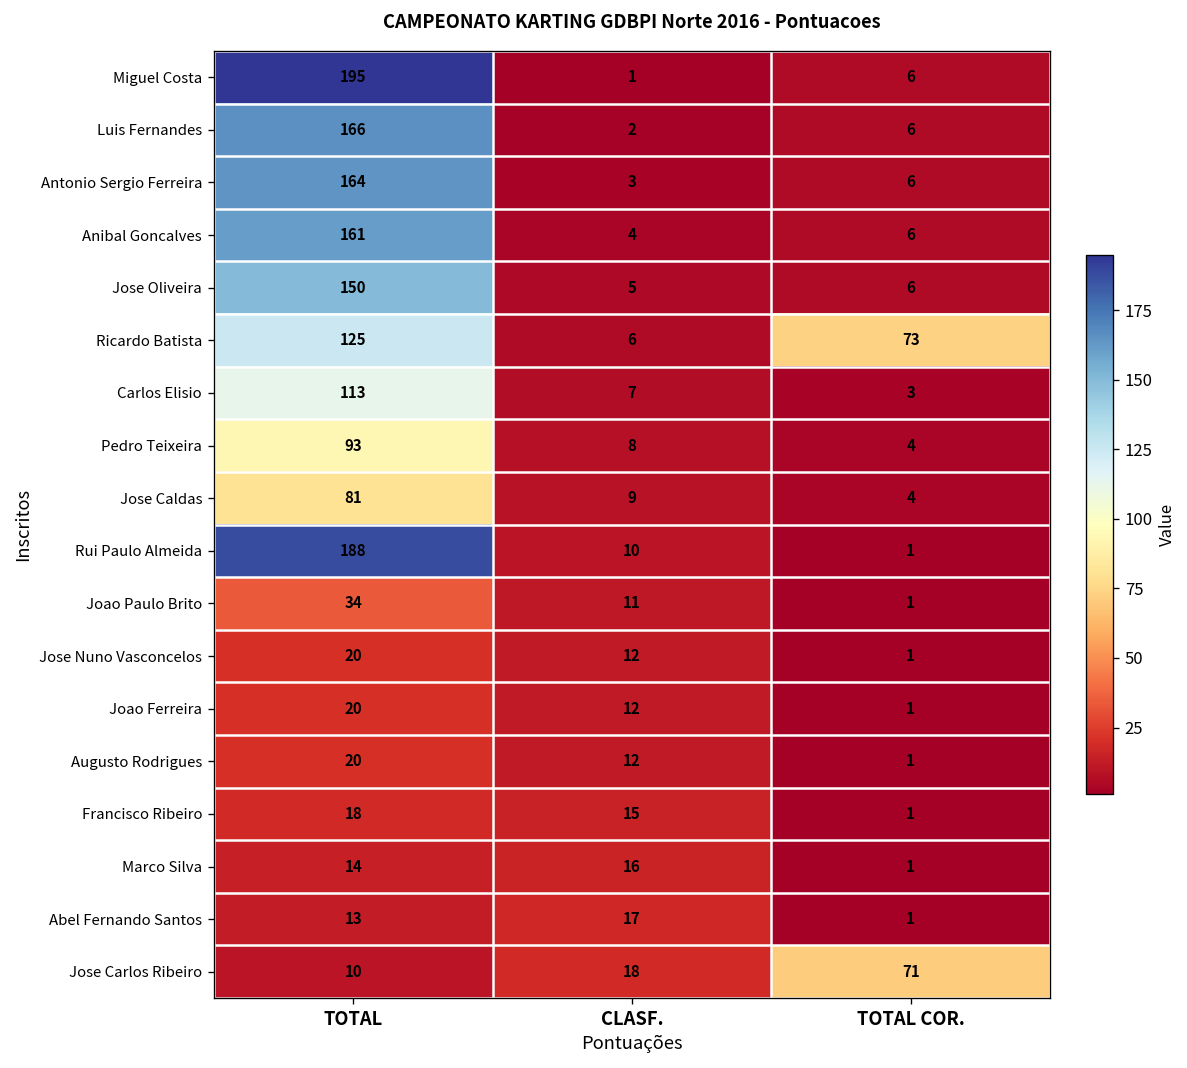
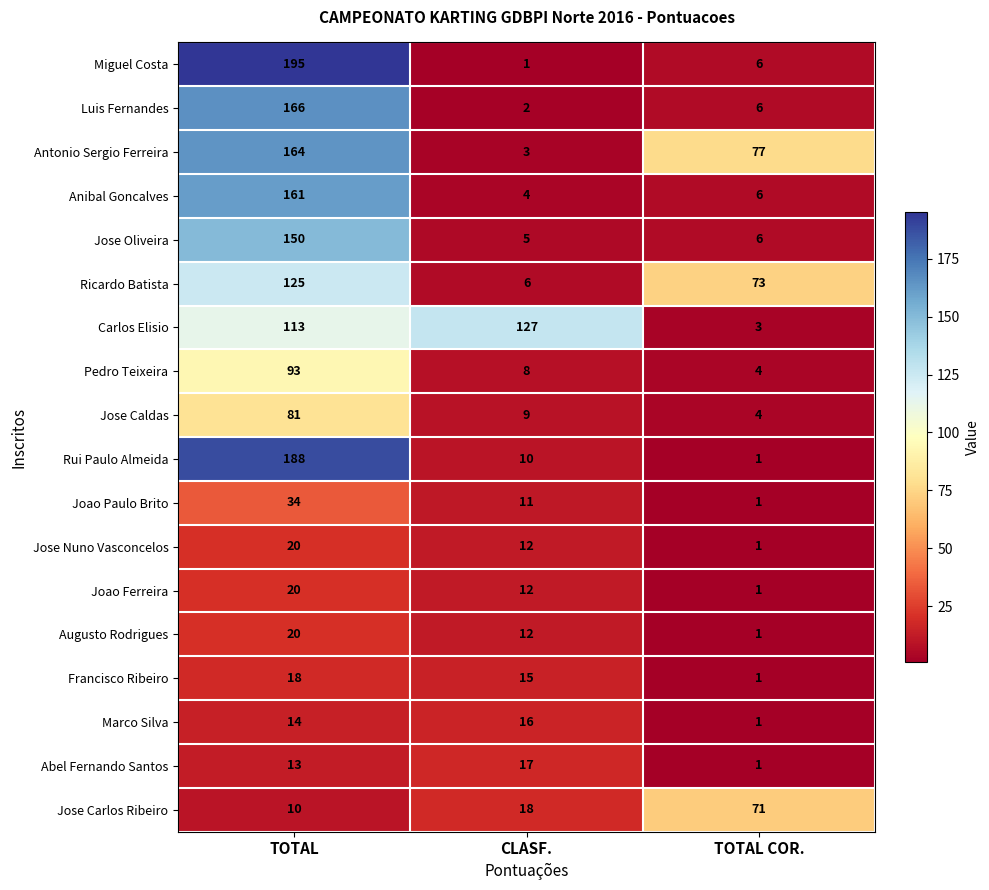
  {
    "Miguel Costa": {
      "TOTAL": 195,
      "CLASF.": 1,
      "TOTAL COR.": 6
    },
    "Luis Fernandes": {
      "TOTAL": 166,
      "CLASF.": 2,
      "TOTAL COR.": 6
    },
    "Antonio Sergio Ferreira": {
      "TOTAL": 164,
      "CLASF.": 3,
-     "TOTAL COR.": 6
+     "TOTAL COR.": 77
    },
    "Anibal Goncalves": {
      "TOTAL": 161,
      "CLASF.": 4,
      "TOTAL COR.": 6
    },
    "Jose Oliveira": {
      "TOTAL": 150,
      "CLASF.": 5,
      "TOTAL COR.": 6
    },
    "Ricardo Batista": {
      "TOTAL": 125,
      "CLASF.": 6,
      "TOTAL COR.": 73
    },
    "Carlos Elisio": {
      "TOTAL": 113,
-     "CLASF.": 7,
+     "CLASF.": 127,
      "TOTAL COR.": 3
    },
    "Pedro Teixeira": {
      "TOTAL": 93,
      "CLASF.": 8,
      "TOTAL COR.": 4
    },
    "Jose Caldas": {
      "TOTAL": 81,
      "CLASF.": 9,
      "TOTAL COR.": 4
    },
    "Rui Paulo Almeida": {
      "TOTAL": 188,
      "CLASF.": 10,
      "TOTAL COR.": 1
    },
    "Joao Paulo Brito": {
      "TOTAL": 34,
      "CLASF.": 11,
      "TOTAL COR.": 1
    },
    "Jose Nuno Vasconcelos": {
      "TOTAL": 20,
      "CLASF.": 12,
      "TOTAL COR.": 1
    },
    "Joao Ferreira": {
      "TOTAL": 20,
      "CLASF.": 12,
      "TOTAL COR.": 1
    },
    "Augusto Rodrigues": {
      "TOTAL": 20,
      "CLASF.": 12,
      "TOTAL COR.": 1
    },
    "Francisco Ribeiro": {
      "TOTAL": 18,
      "CLASF.": 15,
      "TOTAL COR.": 1
    },
    "Marco Silva": {
      "TOTAL": 14,
      "CLASF.": 16,
      "TOTAL COR.": 1
    },
    "Abel Fernando Santos": {
      "TOTAL": 13,
      "CLASF.": 17,
      "TOTAL COR.": 1
    },
    "Jose Carlos Ribeiro": {
      "TOTAL": 10,
      "CLASF.": 18,
      "TOTAL COR.": 71
    }
  }
